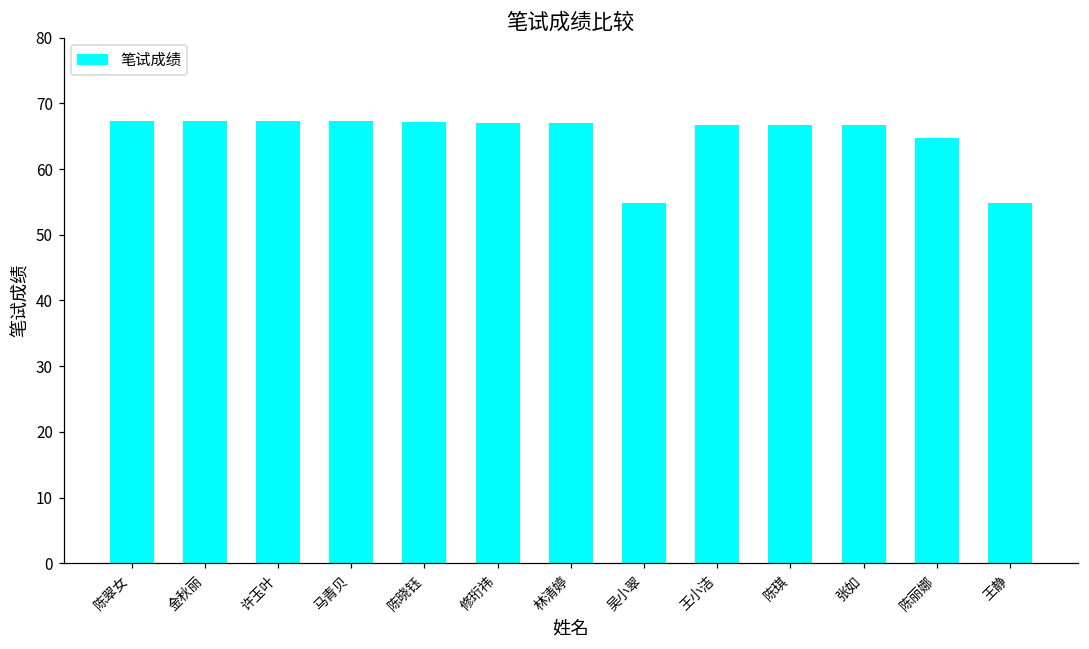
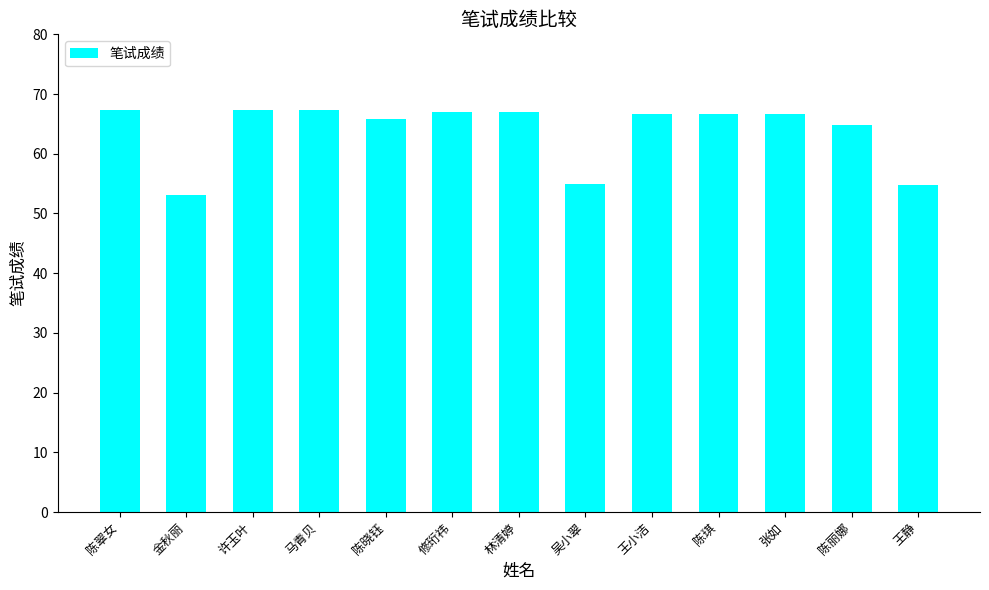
  {
    "陈翠女": 67,
-   "金秋丽": 67,
+   "金秋丽": 53,
    "许玉叶": 67,
    "马青贝": 67,
-   "陈晓钰": 67,
+   "陈晓钰": 66,
    "修珩祎": 67,
    "林清婷": 67,
    "吴小翠": 55,
    "王小洁": 67,
    "陈琪": 67,
    "张如": 67,
    "陈丽娜": 65,
    "王静": 55
  }
